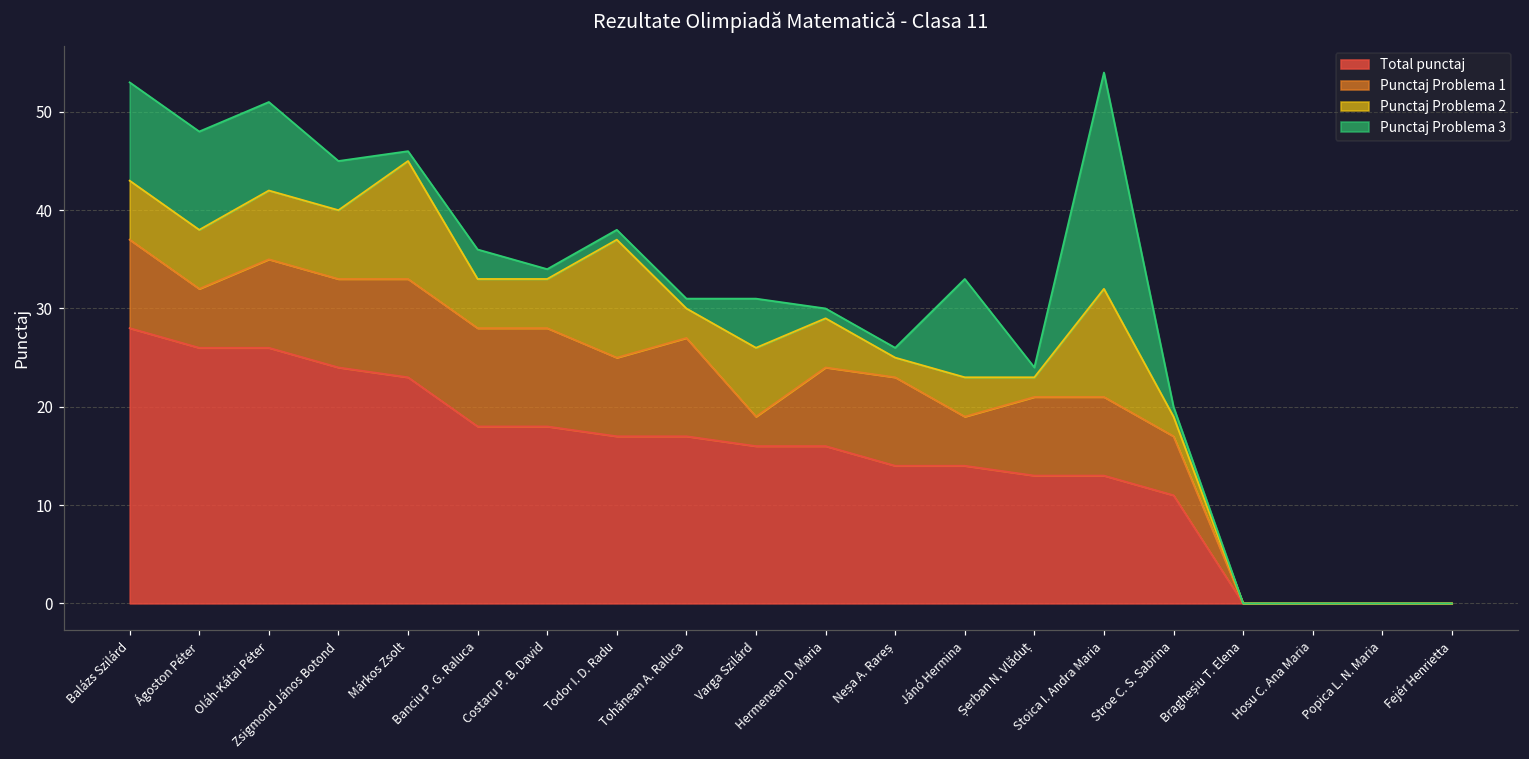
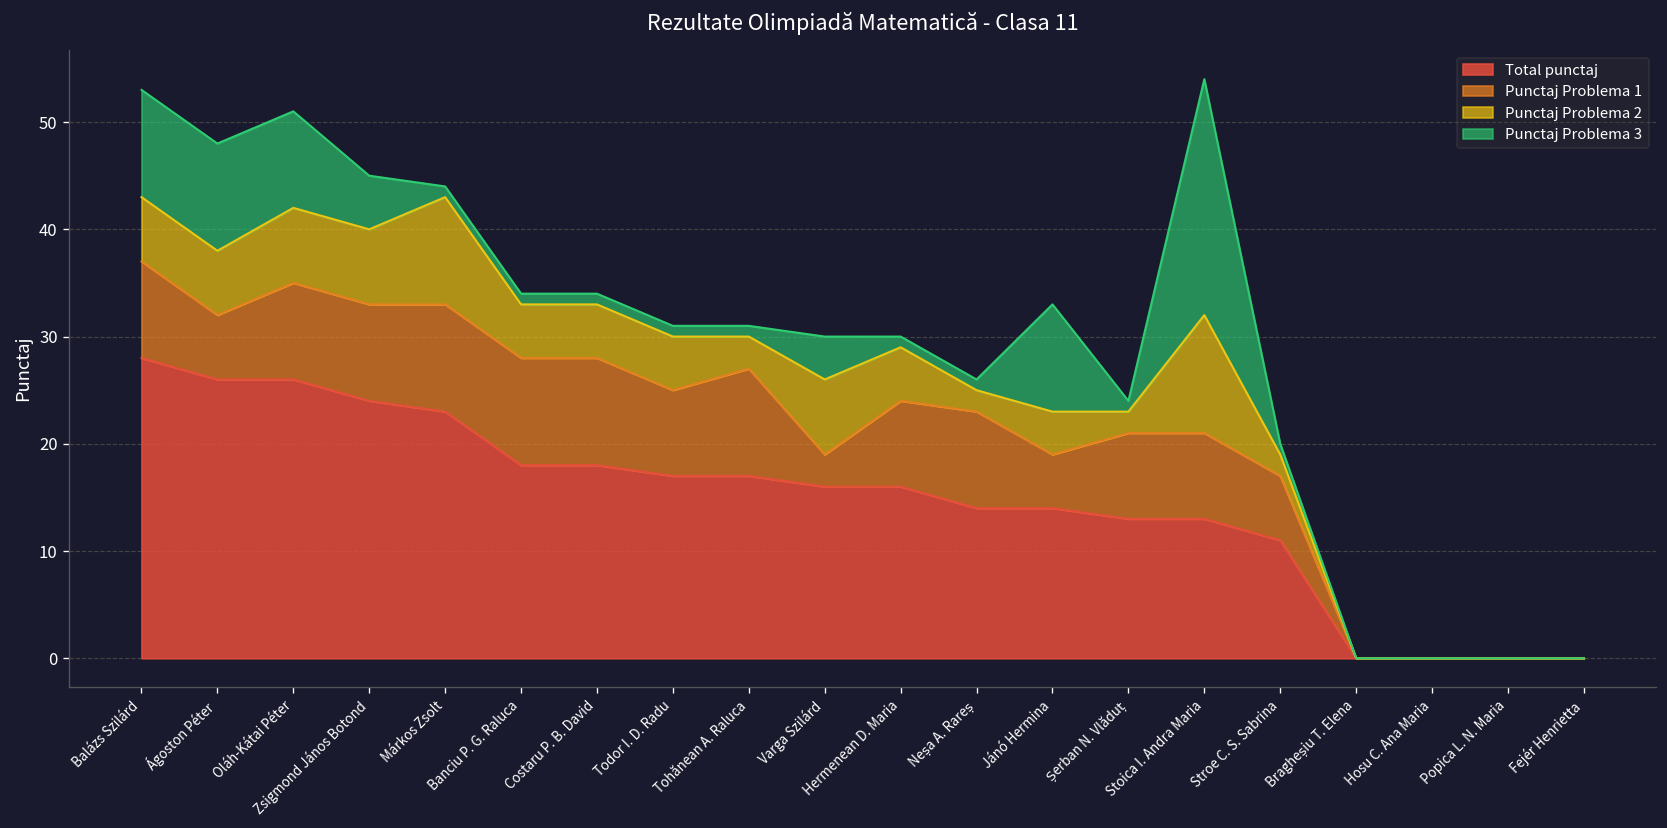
  {
    "Punctaj Problema 2": {
      "Balázs Szilárd": 6,
      "Ágoston Péter": 6,
      "Oláh-Kátai Péter": 7,
      "Zsigmond János Botond": 7,
-     "Márkos Zsolt": 12,
+     "Márkos Zsolt": 10,
      "Banciu P. G. Raluca": 5,
      "Costaru P. B. David": 5,
-     "Todor I. D. Radu": 12,
+     "Todor I. D. Radu": 5,
      "Tohănean A. Raluca": 3,
      "Varga Szilárd": 7,
      "Hermenean D. Maria": 5,
      "Neșa A. Rareș": 2,
      "Jánó Hermina": 4,
      "Șerban N. Vlăduț": 2,
      "Stoica I. Andra Maria": 11,
      "Stroe C. S. Sabrina": 2
    },
    "Punctaj Problema 3": {
      "Balázs Szilárd": 10,
      "Ágoston Péter": 10,
      "Oláh-Kátai Péter": 9,
      "Zsigmond János Botond": 5,
      "Márkos Zsolt": 1,
-     "Banciu P. G. Raluca": 3,
+     "Banciu P. G. Raluca": 1,
      "Costaru P. B. David": 1,
      "Todor I. D. Radu": 1,
      "Tohănean A. Raluca": 1,
-     "Varga Szilárd": 5,
+     "Varga Szilárd": 4,
      "Hermenean D. Maria": 1,
      "Neșa A. Rareș": 1,
      "Jánó Hermina": 10,
      "Șerban N. Vlăduț": 1,
      "Stoica I. Andra Maria": 22,
      "Stroe C. S. Sabrina": 1
    }
  }
